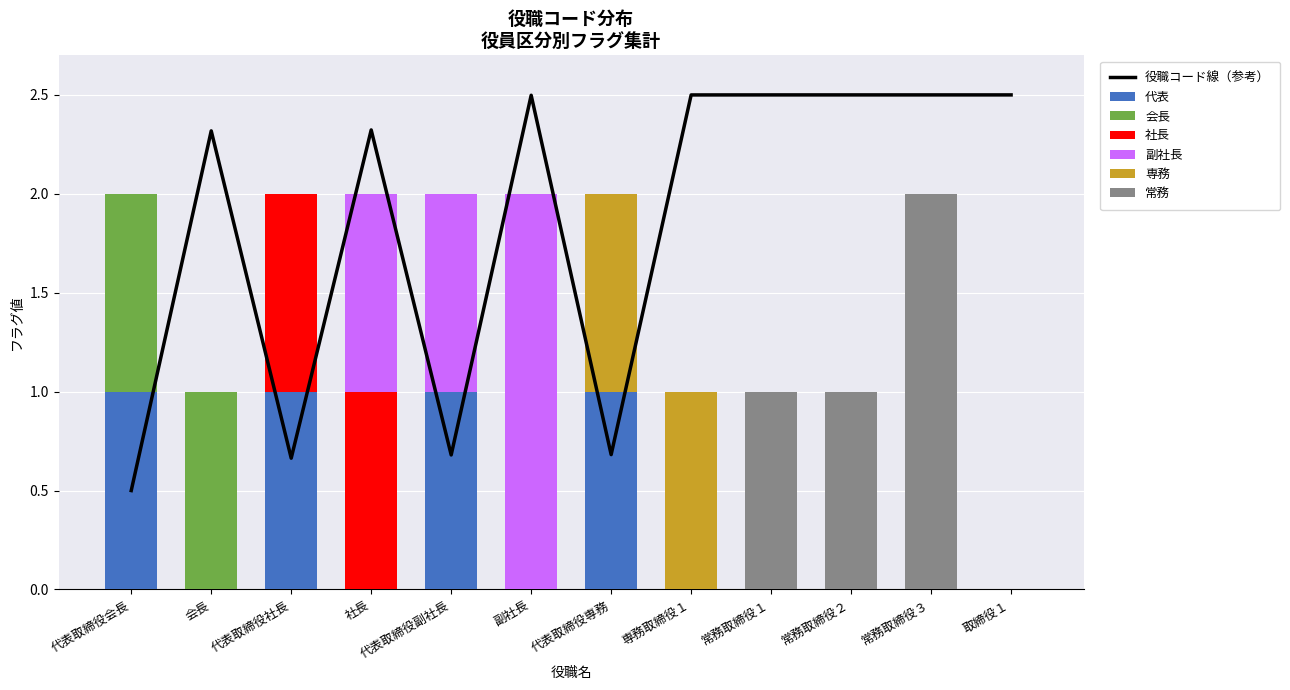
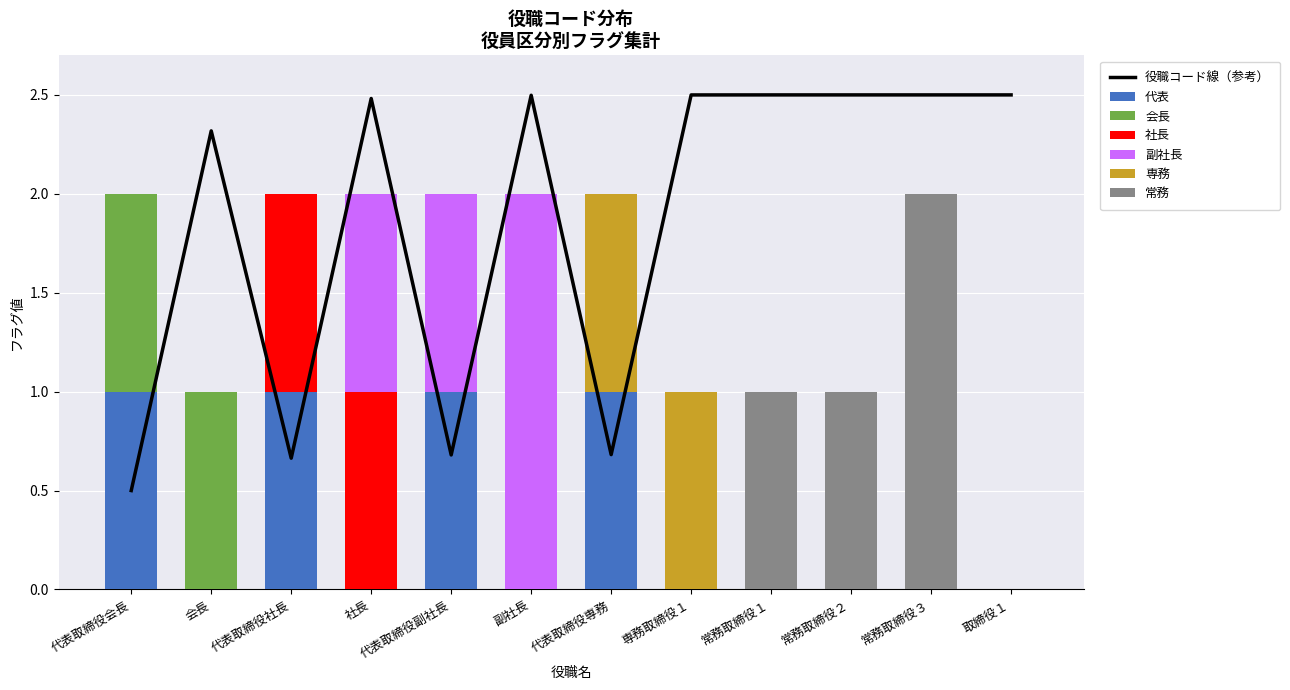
  {
    "役職コード線（参考）": {
      "代表取締役会長": 0.50,
      "会長": 2.32,
      "代表取締役社長": 0.66,
-     "社長": 2.32,
+     "社長": 2.48,
      "代表取締役副社長": 0.68,
      "副社長": 2.50,
      "代表取締役専務": 0.68,
      "専務取締役１": 2.50,
      "常務取締役１": 2.50,
      "常務取締役２": 2.50,
      "常務取締役３": 2.50,
      "取締役１": 2.50
    },
    "代表": {
      "代表取締役会長": 1.00,
      "会長": 0.00,
      "代表取締役社長": 1.00,
      "社長": 0.00,
      "代表取締役副社長": 1.00,
      "副社長": 0.00,
      "代表取締役専務": 1.00,
      "専務取締役１": 0.00,
      "常務取締役１": 0.00,
      "常務取締役２": 0.00,
      "常務取締役３": 0.00,
      "取締役１": 0.00
    }
  }
